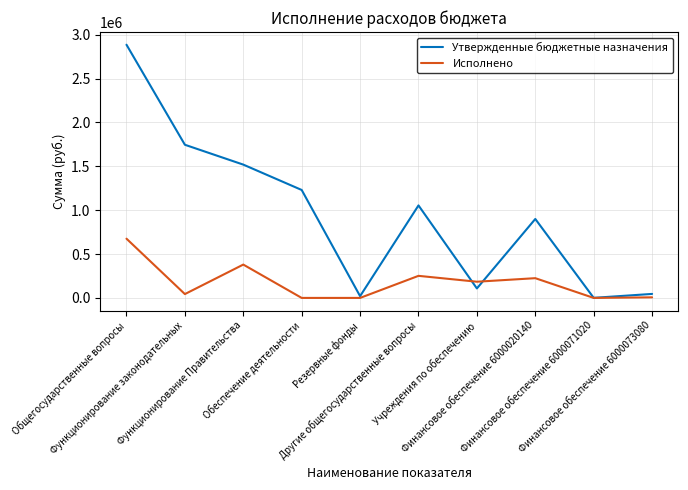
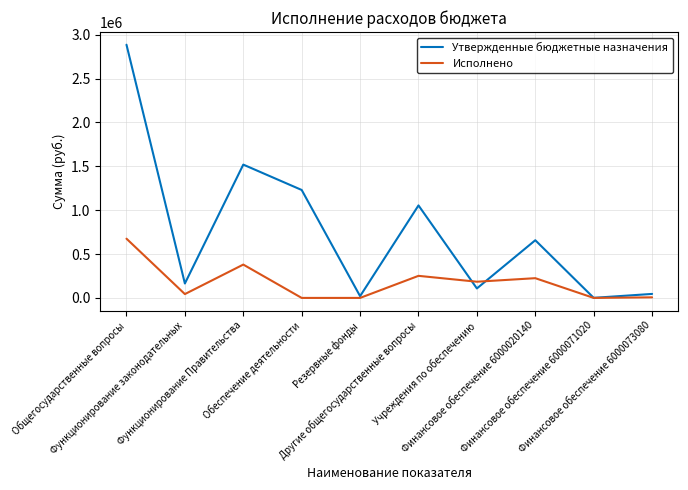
  {
    "Утвержденные бюджетные назначения": {
      "Общегосударственные вопросы": 2900000,
-     "Функционирование законодательных": 1700000,
+     "Функционирование законодательных": 200000,
      "Функционирование Правительства": 1500000,
      "Обеспечение деятельности": 1200000,
      "Другие общегосударственные вопросы": 1100000,
      "Учреждения по обеспечению": 100000,
-     "Финансовое обеспечение 6000020140": 900000,
+     "Финансовое обеспечение 6000020140": 700000,
      "Финансовое обеспечение 6000073080": 0
    },
    "Исполнено": {
      "Общегосударственные вопросы": 700000,
      "Функционирование законодательных": 0,
      "Функционирование Правительства": 400000,
      "Обеспечение деятельности": 0,
      "Другие общегосударственные вопросы": 300000,
      "Учреждения по обеспечению": 200000,
      "Финансовое обеспечение 6000020140": 200000,
      "Финансовое обеспечение 6000073080": 0
    }
  }
